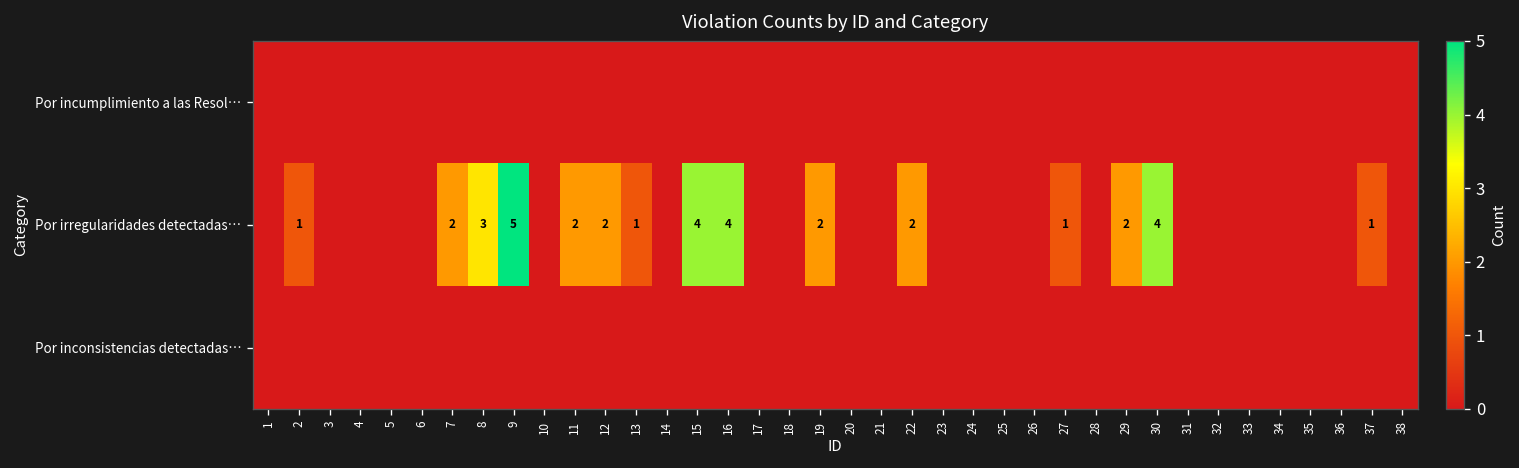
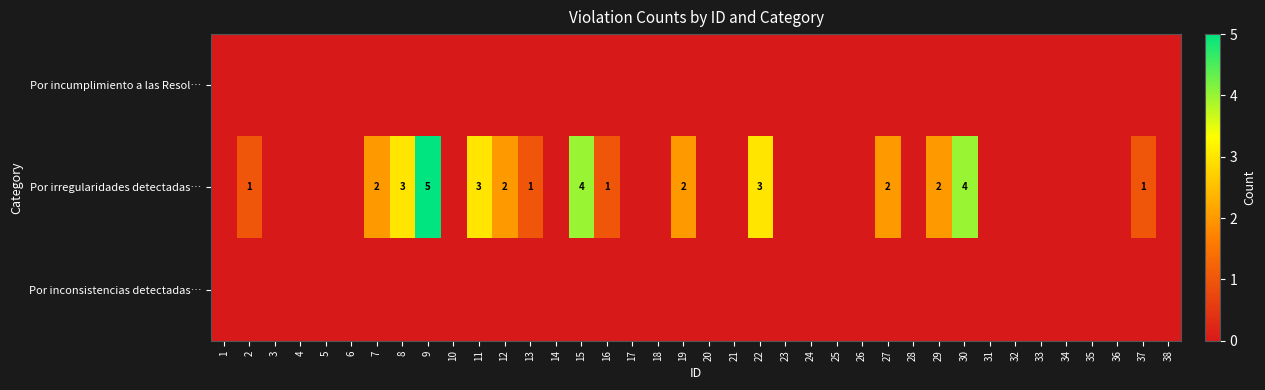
  {
    "Por irregularidades detectadas…": {
      "2": 1,
      "7": 2,
      "8": 3,
      "9": 5,
-     "11": 2,
+     "11": 3,
      "12": 2,
      "13": 1,
      "15": 4,
-     "16": 4,
+     "16": 1,
      "19": 2,
-     "22": 2,
-     "27": 1,
+     "22": 3,
+     "27": 2,
      "29": 2,
      "30": 4,
      "37": 1
    }
  }
